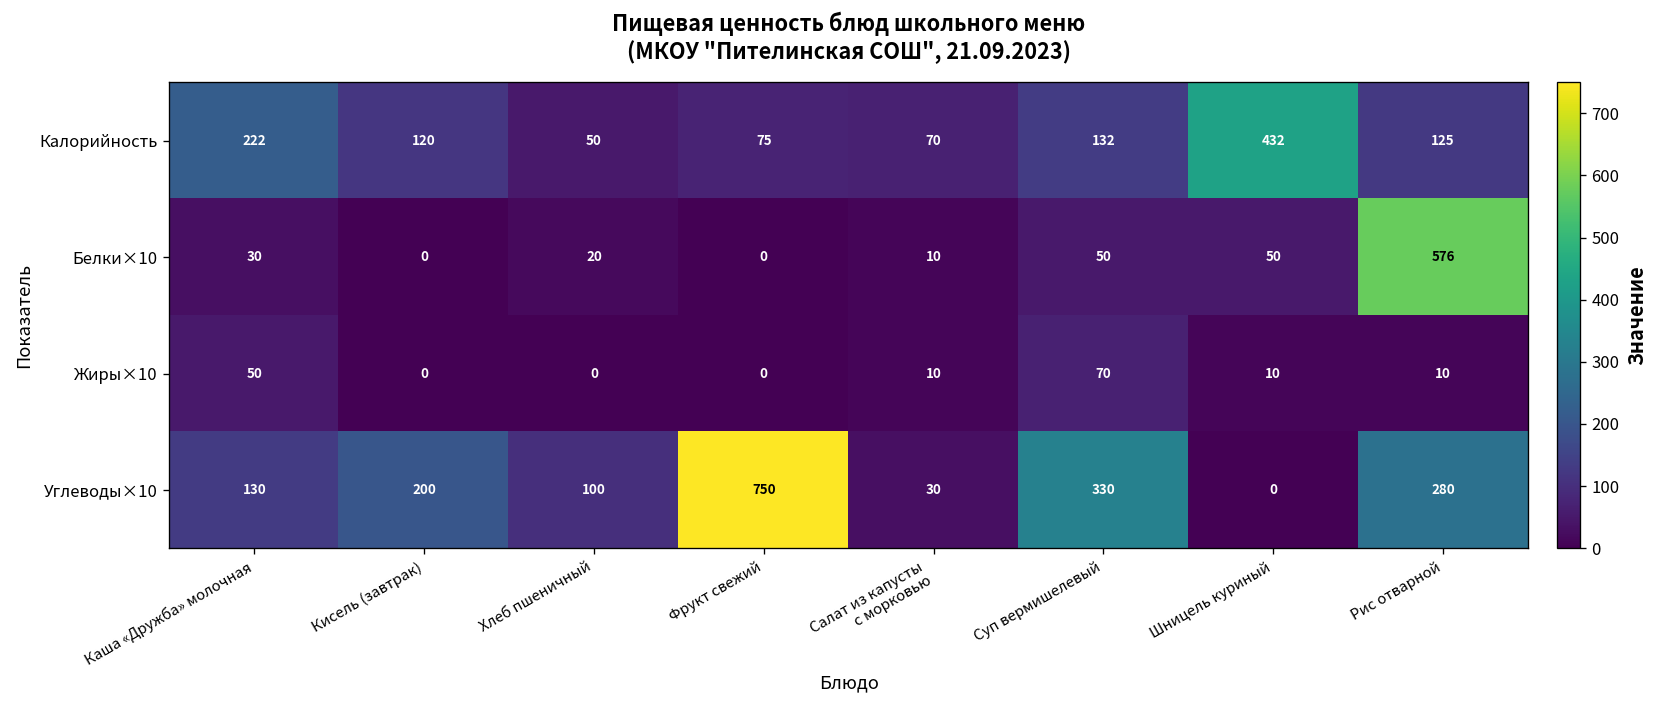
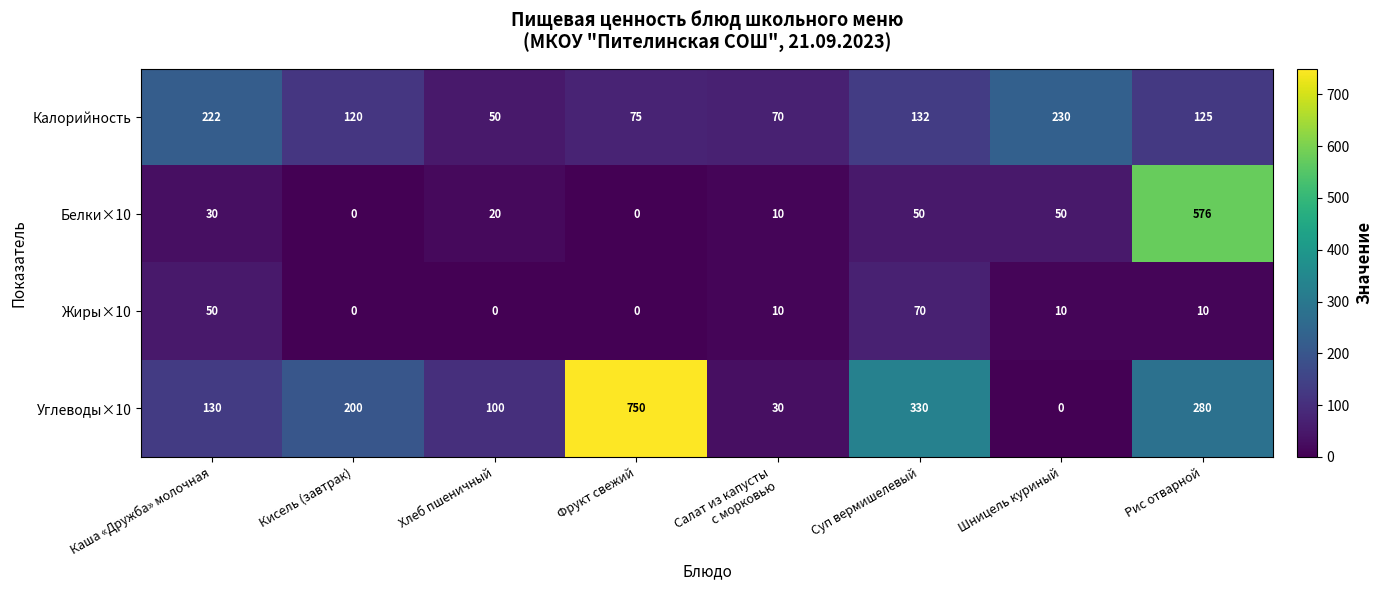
  {
    "Калорийность": {
      "Каша «Дружба» молочная": 222,
      "Кисель (завтрак)": 120,
      "Хлеб пшеничный": 50,
      "Фрукт свежий": 75,
      "Салат из капусты с морковью": 70,
      "Суп вермишелевый": 132,
-     "Шницель куриный": 432,
+     "Шницель куриный": 230,
      "Рис отварной": 125
    },
    "Белки×10": {
      "Каша «Дружба» молочная": 30,
      "Кисель (завтрак)": 0,
      "Хлеб пшеничный": 20,
      "Фрукт свежий": 0,
      "Салат из капусты с морковью": 10,
      "Суп вермишелевый": 50,
      "Шницель куриный": 50,
      "Рис отварной": 576
    },
    "Жиры×10": {
      "Каша «Дружба» молочная": 50,
      "Кисель (завтрак)": 0,
      "Хлеб пшеничный": 0,
      "Фрукт свежий": 0,
      "Салат из капусты с морковью": 10,
      "Суп вермишелевый": 70,
      "Шницель куриный": 10,
      "Рис отварной": 10
    },
    "Углеводы×10": {
      "Каша «Дружба» молочная": 130,
      "Кисель (завтрак)": 200,
      "Хлеб пшеничный": 100,
      "Фрукт свежий": 750,
      "Салат из капусты с морковью": 30,
      "Суп вермишелевый": 330,
      "Шницель куриный": 0,
      "Рис отварной": 280
    }
  }
